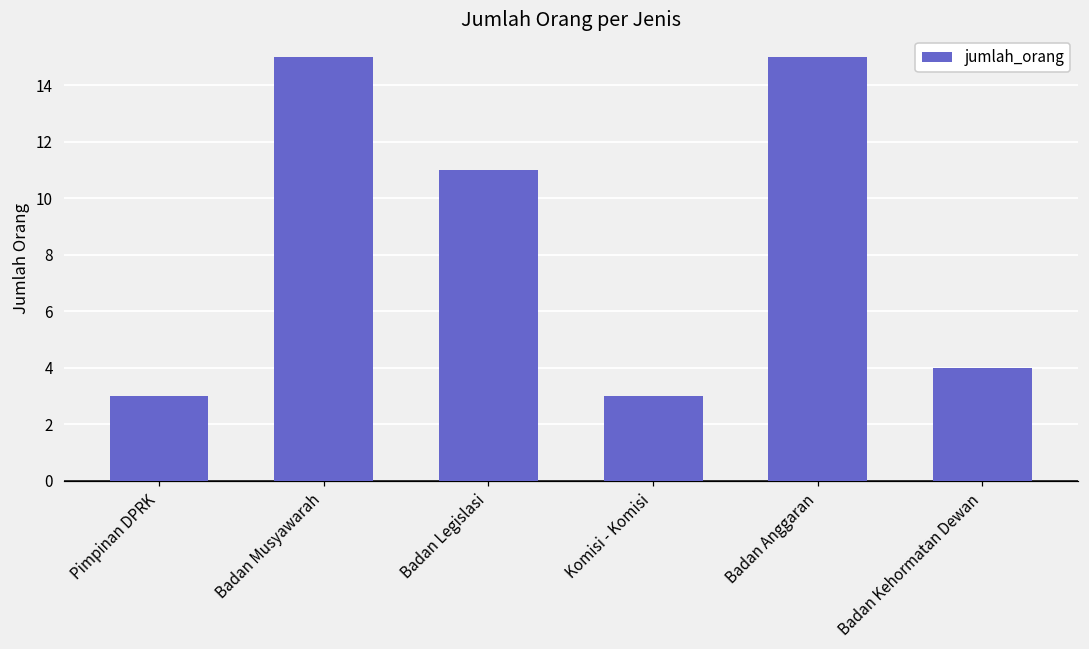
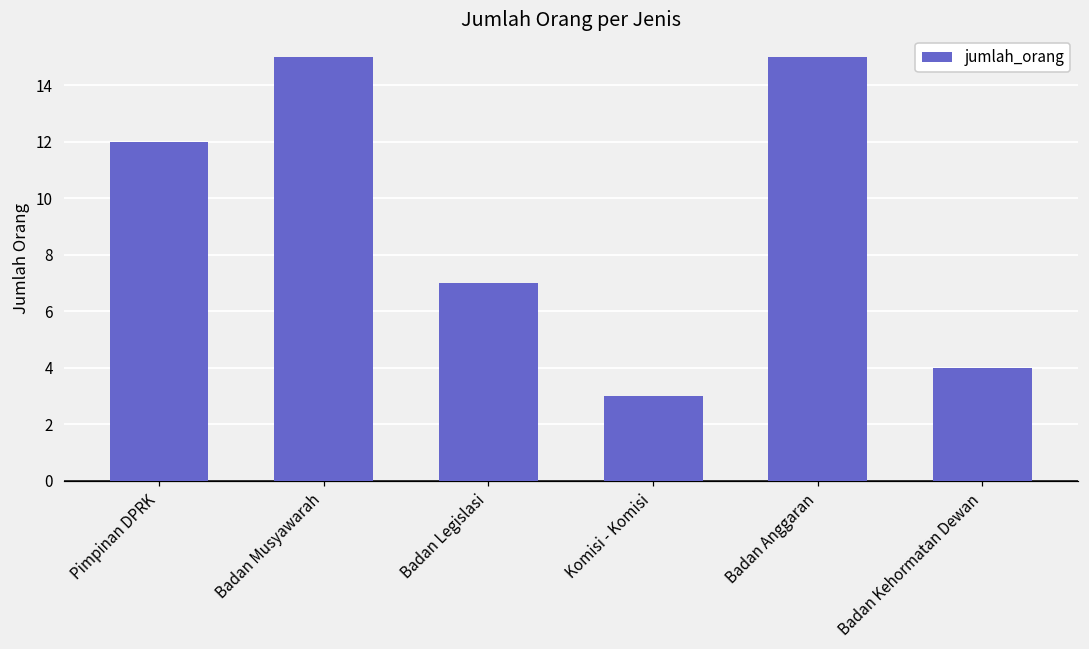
  {
-   "Pimpinan DPRK": 3,
+   "Pimpinan DPRK": 12,
    "Badan Musyawarah": 15,
-   "Badan Legislasi": 11,
+   "Badan Legislasi": 7,
    "Komisi - Komisi": 3,
    "Badan Anggaran": 15,
    "Badan Kehormatan Dewan": 4
  }
